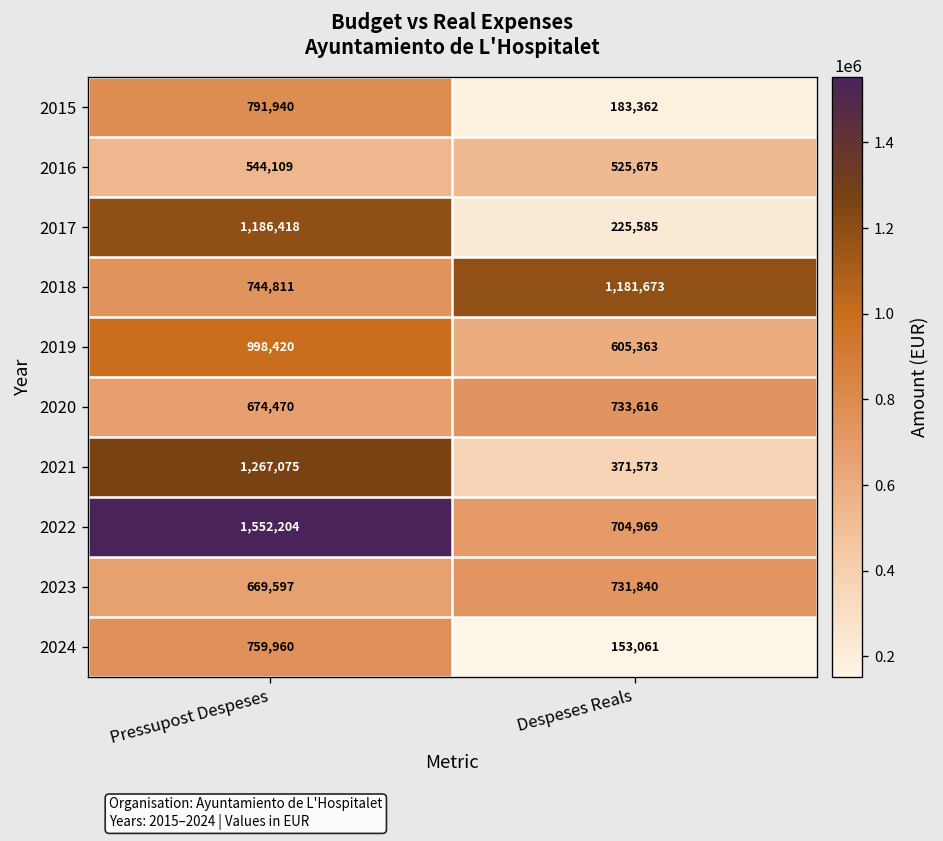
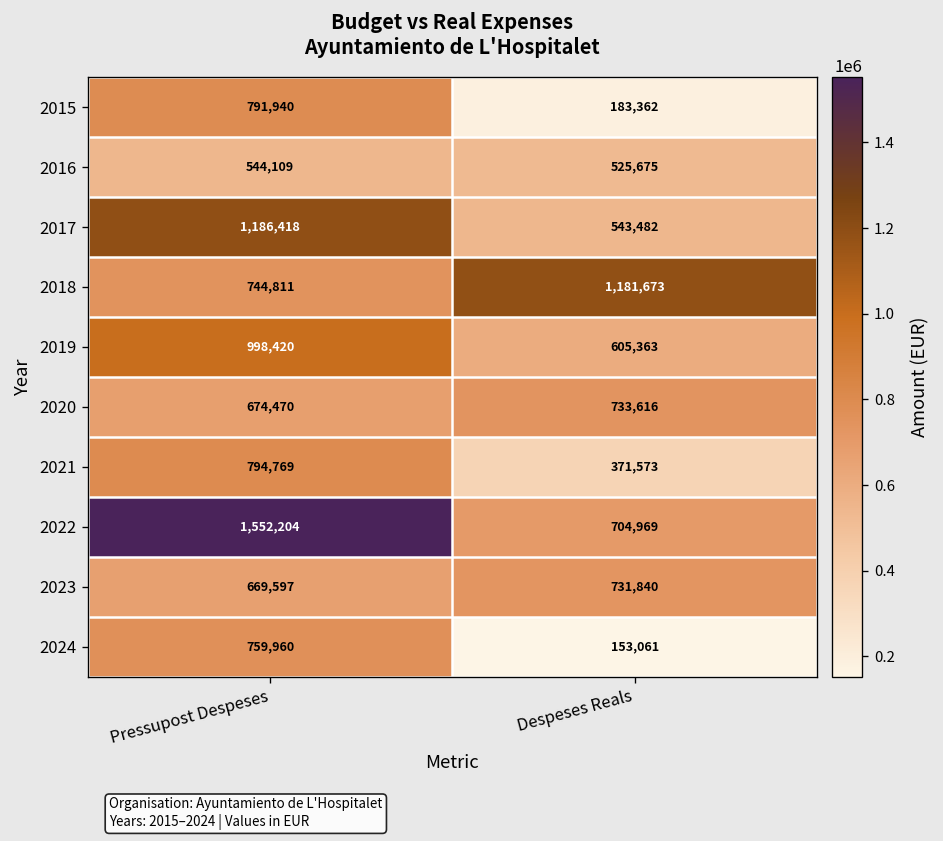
  {
    "2015": {
      "Pressupost Despeses": "791,940",
      "Despeses Reals": "183,362"
    },
    "2016": {
      "Pressupost Despeses": "544,109",
      "Despeses Reals": "525,675"
    },
    "2017": {
      "Pressupost Despeses": "1,186,418",
-     "Despeses Reals": "225,585"
+     "Despeses Reals": "543,482"
    },
    "2018": {
      "Pressupost Despeses": "744,811",
      "Despeses Reals": "1,181,673"
    },
    "2019": {
      "Pressupost Despeses": "998,420",
      "Despeses Reals": "605,363"
    },
    "2020": {
      "Pressupost Despeses": "674,470",
      "Despeses Reals": "733,616"
    },
    "2021": {
-     "Pressupost Despeses": "1,267,075",
+     "Pressupost Despeses": "794,769",
      "Despeses Reals": "371,573"
    },
    "2022": {
      "Pressupost Despeses": "1,552,204",
      "Despeses Reals": "704,969"
    },
    "2023": {
      "Pressupost Despeses": "669,597",
      "Despeses Reals": "731,840"
    },
    "2024": {
      "Pressupost Despeses": "759,960",
      "Despeses Reals": "153,061"
    }
  }
